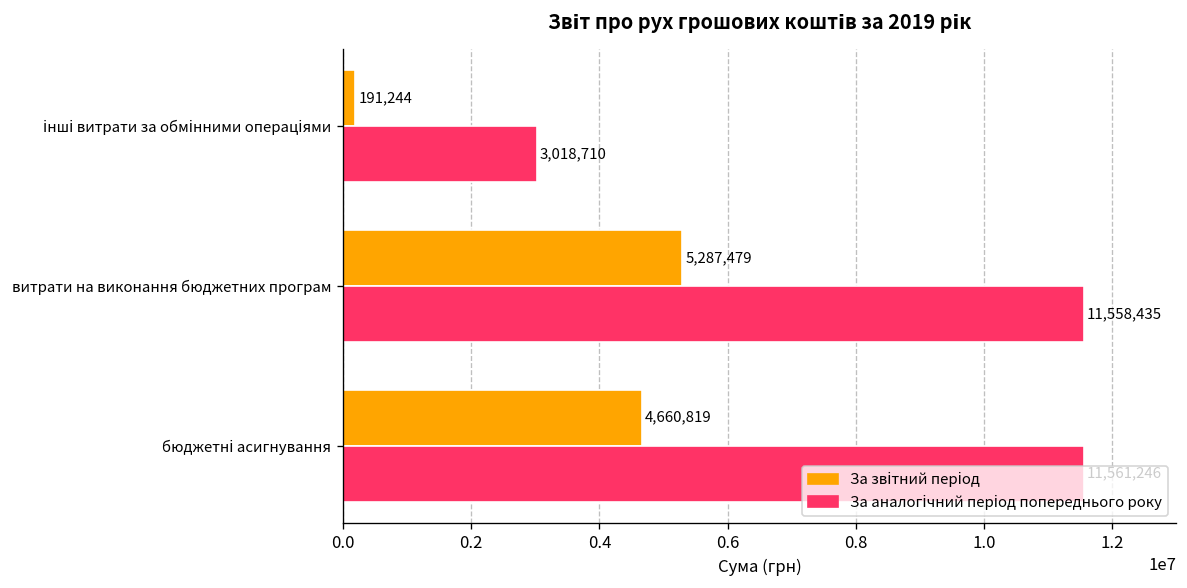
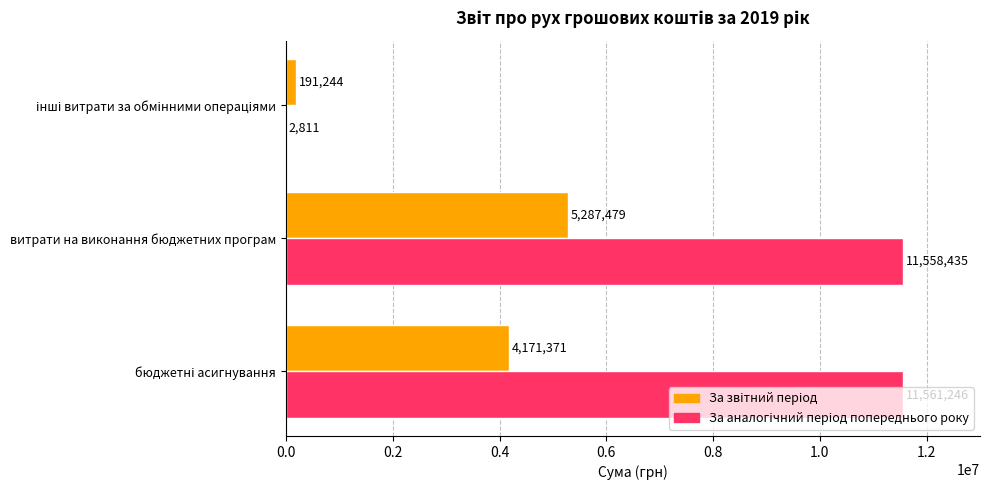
  {
    "За звітний період": {
      "інші витрати за обмінними операціями": "191,244",
      "витрати на виконання бюджетних програм": "5,287,479",
-     "бюджетні асигнування": "4,660,819"
+     "бюджетні асигнування": "4,171,371"
    },
    "За аналогічний період попереднього року": {
-     "інші витрати за обмінними операціями": "3,018,710",
+     "інші витрати за обмінними операціями": "2,811",
      "витрати на виконання бюджетних програм": "11,558,435"
    }
  }
